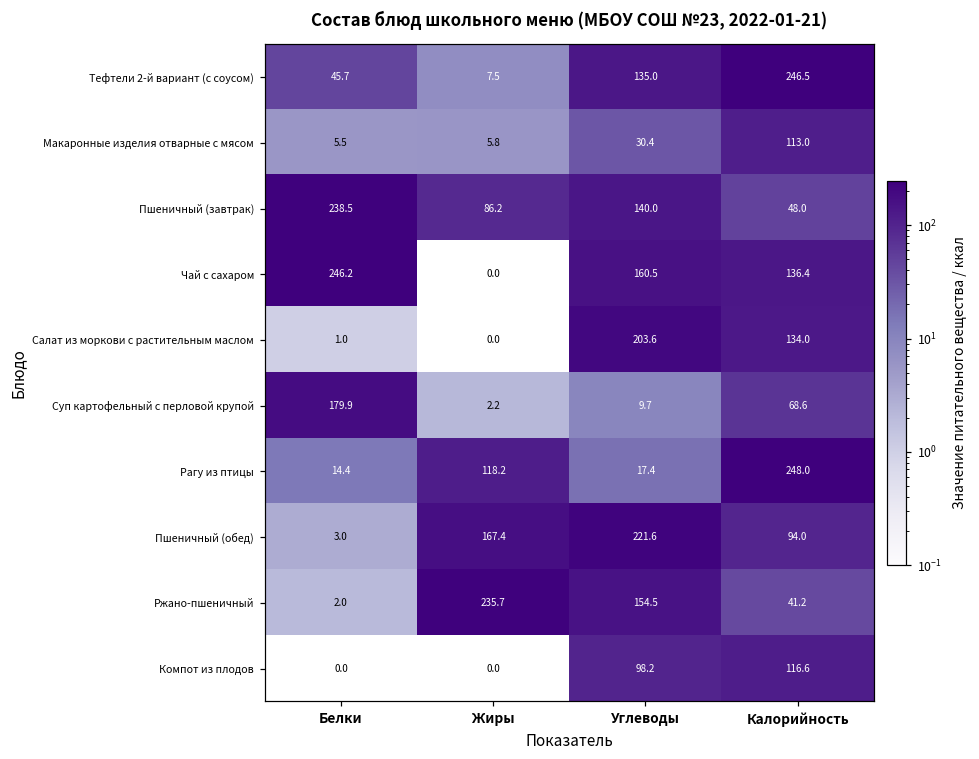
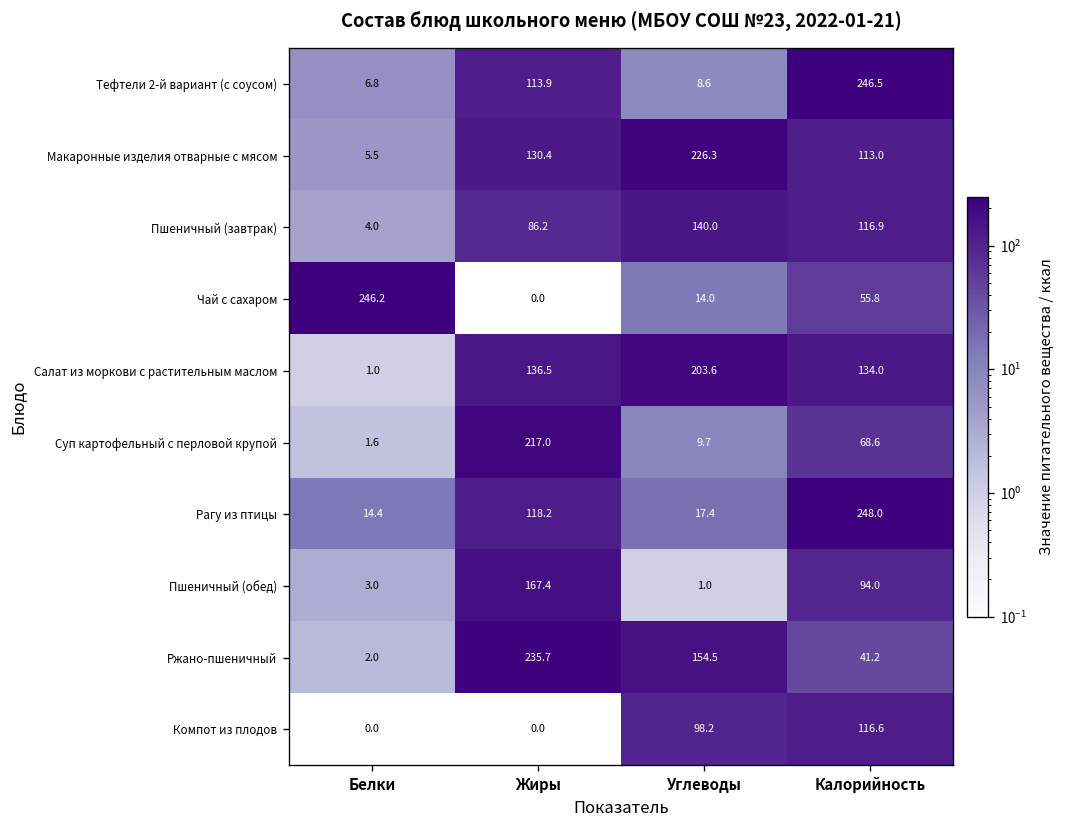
  {
    "Тефтели 2-й вариант (с соусом)": {
-     "Белки": 45.7,
-     "Жиры": 7.5,
-     "Углеводы": 135.0,
+     "Белки": 6.8,
+     "Жиры": 113.9,
+     "Углеводы": 8.6,
      "Калорийность": 246.5
    },
    "Макаронные изделия отварные с мясом": {
      "Белки": 5.5,
-     "Жиры": 5.8,
-     "Углеводы": 30.4,
+     "Жиры": 130.4,
+     "Углеводы": 226.3,
      "Калорийность": 113.0
    },
    "Пшеничный (завтрак)": {
-     "Белки": 238.5,
+     "Белки": 4.0,
      "Жиры": 86.2,
      "Углеводы": 140.0,
-     "Калорийность": 48.0
+     "Калорийность": 116.9
    },
    "Чай с сахаром": {
      "Белки": 246.2,
      "Жиры": 0.0,
-     "Углеводы": 160.5,
-     "Калорийность": 136.4
+     "Углеводы": 14.0,
+     "Калорийность": 55.8
    },
    "Салат из моркови с растительным маслом": {
      "Белки": 1.0,
-     "Жиры": 0.0,
+     "Жиры": 136.5,
      "Углеводы": 203.6,
      "Калорийность": 134.0
    },
    "Суп картофельный с перловой крупой": {
-     "Белки": 179.9,
-     "Жиры": 2.2,
+     "Белки": 1.6,
+     "Жиры": 217.0,
      "Углеводы": 9.7,
      "Калорийность": 68.6
    },
    "Рагу из птицы": {
      "Белки": 14.4,
      "Жиры": 118.2,
      "Углеводы": 17.4,
      "Калорийность": 248.0
    },
    "Пшеничный (обед)": {
      "Белки": 3.0,
      "Жиры": 167.4,
-     "Углеводы": 221.6,
+     "Углеводы": 1.0,
      "Калорийность": 94.0
    },
    "Ржано-пшеничный": {
      "Белки": 2.0,
      "Жиры": 235.7,
      "Углеводы": 154.5,
      "Калорийность": 41.2
    },
    "Компот из плодов": {
      "Белки": 0.0,
      "Жиры": 0.0,
      "Углеводы": 98.2,
      "Калорийность": 116.6
    }
  }
